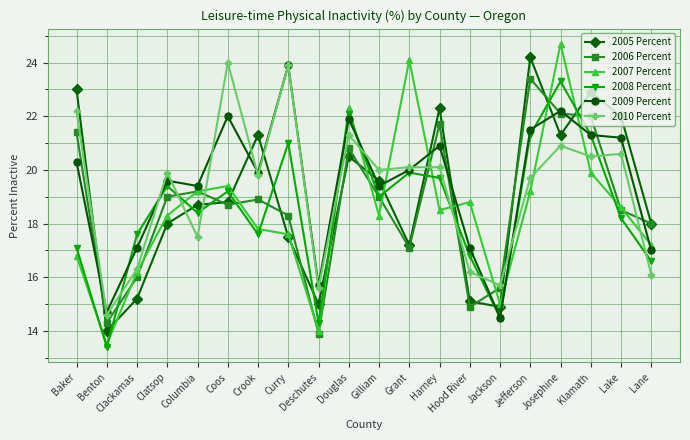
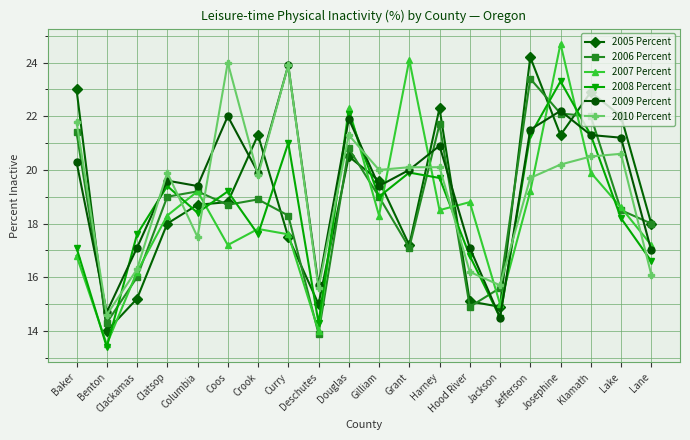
  {
    "2007 Percent": {
      "Baker": 16.8,
      "Benton": 13.5,
      "Clackamas": 16.2,
      "Clatsop": 18.3,
-     "Coos": 19.4,
+     "Coos": 17.2,
      "Crook": 17.8,
      "Curry": 17.6,
      "Deschutes": 14.0,
      "Douglas": 22.3,
      "Gilliam": 18.3,
      "Grant": 24.1,
      "Harney": 18.5,
      "Hood River": 18.8,
      "Jackson": 15.0,
      "Jefferson": 19.2,
      "Josephine": 24.7,
      "Klamath": 19.9,
      "Lake": 18.6,
      "Lane": 17.2
    },
    "2010 Percent": {
-     "Baker": 22.2,
+     "Baker": 21.8,
      "Benton": 14.6,
      "Clackamas": 16.3,
      "Clatsop": 19.9,
      "Columbia": 17.5,
      "Coos": 24.0,
      "Crook": 19.8,
      "Deschutes": 15.6,
      "Douglas": 21.3,
      "Gilliam": 20.0,
      "Grant": 20.1,
      "Harney": 20.1,
      "Hood River": 16.2,
      "Jackson": 15.7,
      "Jefferson": 19.7,
-     "Josephine": 20.9,
+     "Josephine": 20.2,
      "Klamath": 20.5,
      "Lake": 20.6,
      "Lane": 16.1
    }
  }
